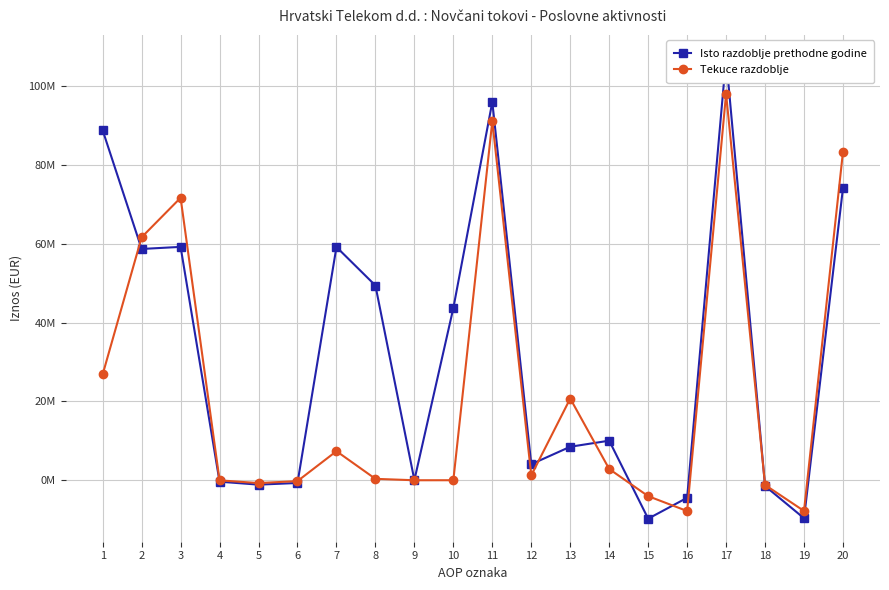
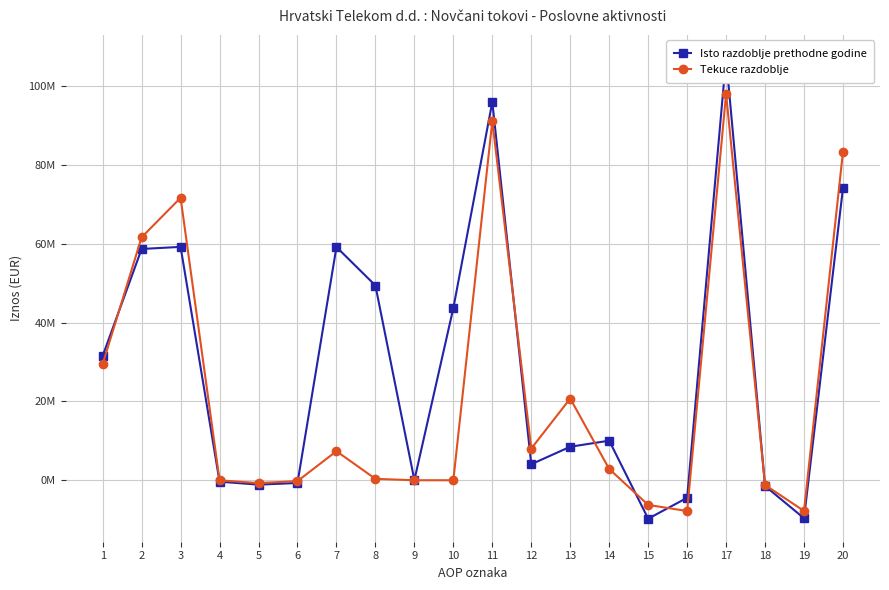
  {
    "Isto razdoblje prethodne godine": {
-     "1": 89000000,
+     "1": 32000000,
      "2": 59000000,
      "3": 59000000,
      "7": 59000000,
      "8": 49000000,
      "10": 44000000,
      "11": 96000000,
      "12": 4000000,
      "13": 9000000,
      "14": 10000000,
      "15": -10000000,
      "16": -4000000,
      "19": -10000000,
      "20": 74000000
    },
    "Tekuce razdoblje": {
-     "1": 27000000,
+     "1": 29000000,
      "2": 62000000,
      "3": 72000000,
      "7": 7000000,
      "8": 0,
      "10": 0,
      "11": 91000000,
-     "12": 1000000,
+     "12": 8000000,
      "13": 21000000,
      "14": 3000000,
-     "15": -4000000,
+     "15": -6000000,
      "16": -8000000,
      "17": 98000000,
      "19": -8000000,
      "20": 83000000
    }
  }
